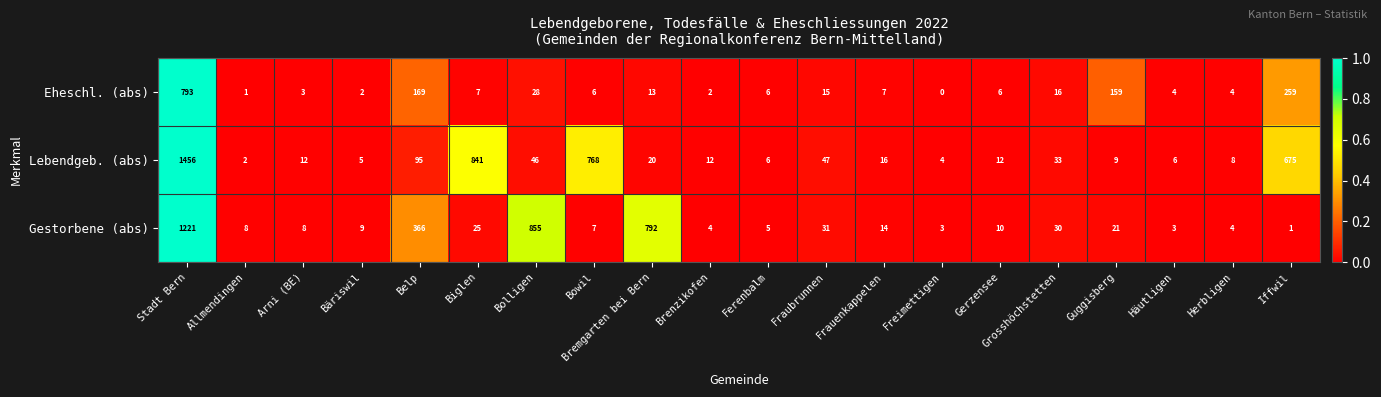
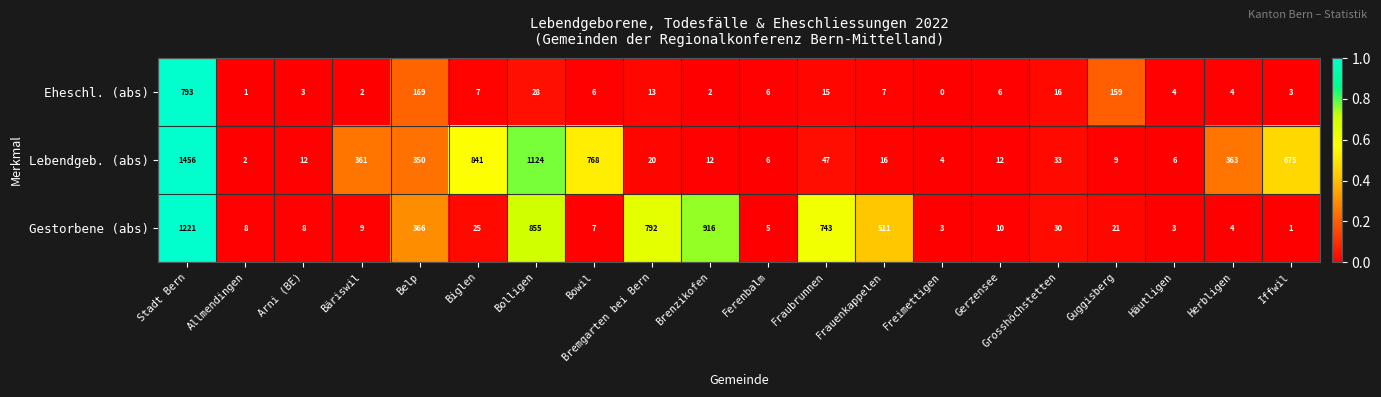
  {
    "Eheschl. (abs)": {
      "Stadt Bern": 793,
      "Allmendingen": 1,
      "Arni (BE)": 3,
      "Bäriswil": 2,
      "Belp": 169,
      "Biglen": 7,
      "Bolligen": 28,
      "Bowil": 6,
      "Bremgarten bei Bern": 13,
      "Brenzikofen": 2,
      "Ferenbalm": 6,
      "Fraubrunnen": 15,
      "Frauenkappelen": 7,
      "Freimettigen": 0,
      "Gerzensee": 6,
      "Grosshöchstetten": 16,
      "Guggisberg": 159,
      "Häutligen": 4,
      "Herbligen": 4,
-     "Iffwil": 259
+     "Iffwil": 3
    },
    "Lebendgeb. (abs)": {
      "Stadt Bern": 1456,
      "Allmendingen": 2,
      "Arni (BE)": 12,
-     "Bäriswil": 5,
-     "Belp": 95,
+     "Bäriswil": 361,
+     "Belp": 350,
      "Biglen": 841,
-     "Bolligen": 46,
+     "Bolligen": 1124,
      "Bowil": 768,
      "Bremgarten bei Bern": 20,
      "Brenzikofen": 12,
      "Ferenbalm": 6,
      "Fraubrunnen": 47,
      "Frauenkappelen": 16,
      "Freimettigen": 4,
      "Gerzensee": 12,
      "Grosshöchstetten": 33,
      "Guggisberg": 9,
      "Häutligen": 6,
-     "Herbligen": 8,
+     "Herbligen": 363,
      "Iffwil": 675
    },
    "Gestorbene (abs)": {
      "Stadt Bern": 1221,
      "Allmendingen": 8,
      "Arni (BE)": 8,
      "Bäriswil": 9,
      "Belp": 366,
      "Biglen": 25,
      "Bolligen": 855,
      "Bowil": 7,
      "Bremgarten bei Bern": 792,
-     "Brenzikofen": 4,
+     "Brenzikofen": 916,
      "Ferenbalm": 5,
-     "Fraubrunnen": 31,
-     "Frauenkappelen": 14,
+     "Fraubrunnen": 743,
+     "Frauenkappelen": 511,
      "Freimettigen": 3,
      "Gerzensee": 10,
      "Grosshöchstetten": 30,
      "Guggisberg": 21,
      "Häutligen": 3,
      "Herbligen": 4,
      "Iffwil": 1
    }
  }
